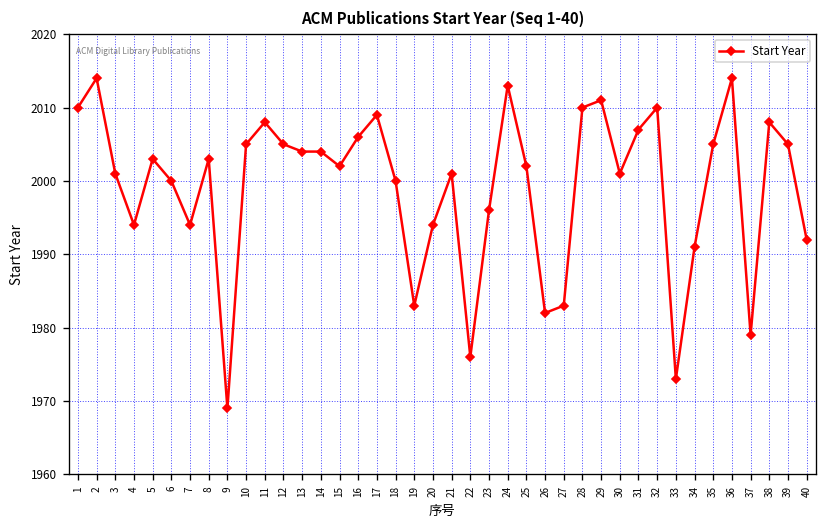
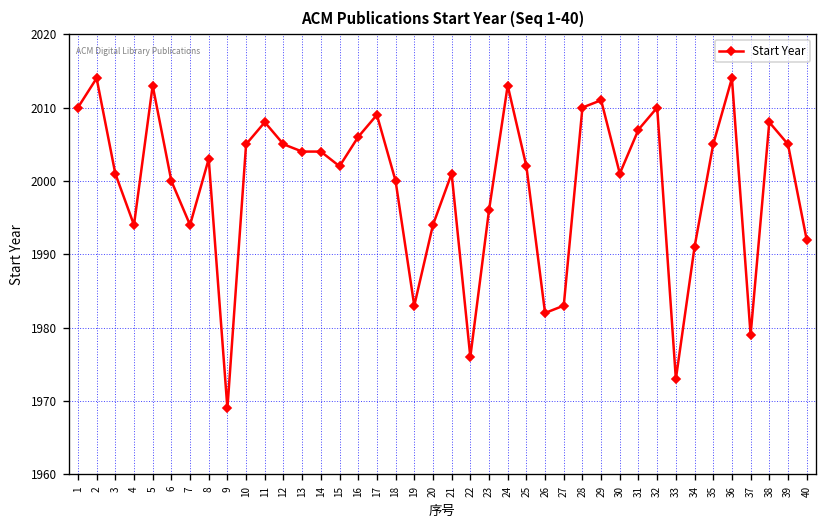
  {
    "1": 2010,
    "2": 2014,
    "3": 2001,
    "4": 1994,
-   "5": 2003,
+   "5": 2013,
    "6": 2000,
    "7": 1994,
    "8": 2003,
    "9": 1969,
    "10": 2005,
    "11": 2008,
    "12": 2005,
    "13": 2004,
    "14": 2004,
    "15": 2002,
    "16": 2006,
    "17": 2009,
    "18": 2000,
    "19": 1983,
    "20": 1994,
    "21": 2001,
    "22": 1976,
    "23": 1996,
    "24": 2013,
    "25": 2002,
    "26": 1982,
    "27": 1983,
    "28": 2010,
    "29": 2011,
    "30": 2001,
    "31": 2007,
    "32": 2010,
    "33": 1973,
    "34": 1991,
    "35": 2005,
    "36": 2014,
    "37": 1979,
    "38": 2008,
    "39": 2005,
    "40": 1992
  }
